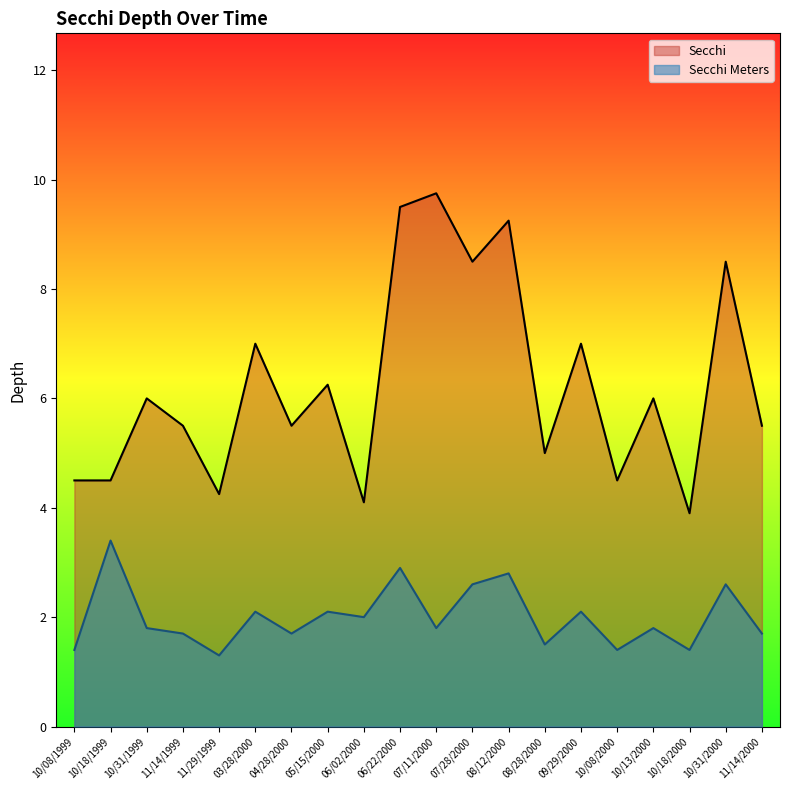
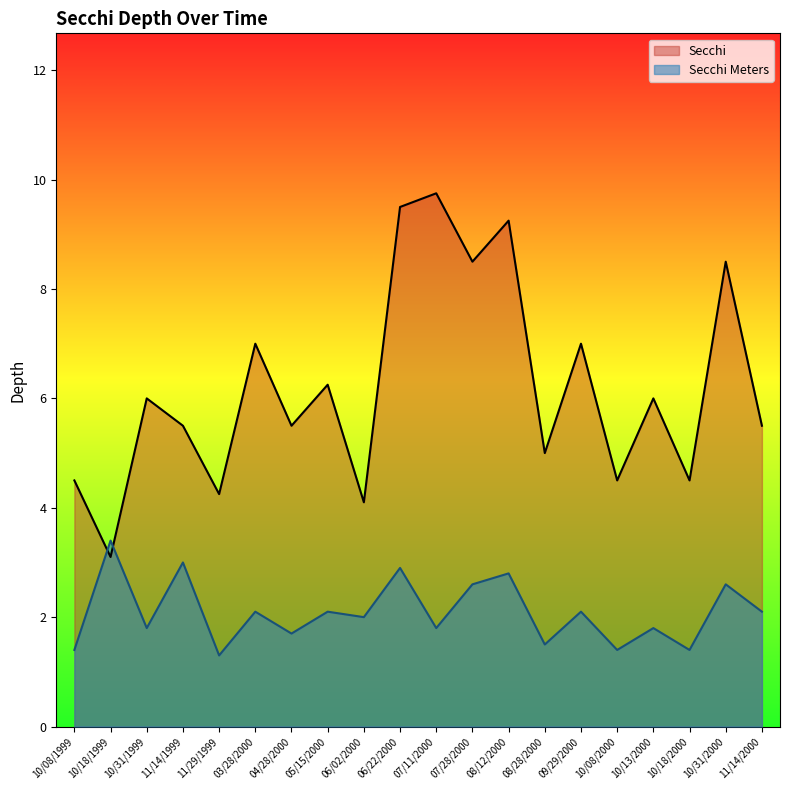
  {
    "Secchi": {
      "10/08/1999": 4.5,
-     "10/18/1999": 4.5,
+     "10/18/1999": 3.1,
      "10/31/1999": 6.0,
      "11/14/1999": 5.5,
      "11/29/1999": 4.3,
      "03/28/2000": 7.0,
      "04/28/2000": 5.5,
      "05/15/2000": 6.3,
      "06/02/2000": 4.1,
      "06/22/2000": 9.5,
      "07/11/2000": 9.8,
      "07/28/2000": 8.5,
      "08/12/2000": 9.3,
      "08/28/2000": 5.0,
      "09/29/2000": 7.0,
      "10/08/2000": 4.5,
      "10/13/2000": 6.0,
-     "10/18/2000": 3.9,
+     "10/18/2000": 4.5,
      "10/31/2000": 8.5,
      "11/14/2000": 5.5
    },
    "Secchi Meters": {
      "10/08/1999": 1.4,
      "10/18/1999": 3.4,
      "10/31/1999": 1.8,
-     "11/14/1999": 1.7,
+     "11/14/1999": 3.0,
      "11/29/1999": 1.3,
      "03/28/2000": 2.1,
      "04/28/2000": 1.7,
      "05/15/2000": 2.1,
      "06/02/2000": 2.0,
      "06/22/2000": 2.9,
      "07/11/2000": 1.8,
      "07/28/2000": 2.6,
      "08/12/2000": 2.8,
      "08/28/2000": 1.5,
      "09/29/2000": 2.1,
      "10/08/2000": 1.4,
      "10/13/2000": 1.8,
      "10/18/2000": 1.4,
      "10/31/2000": 2.6,
-     "11/14/2000": 1.7
+     "11/14/2000": 2.1
    }
  }
